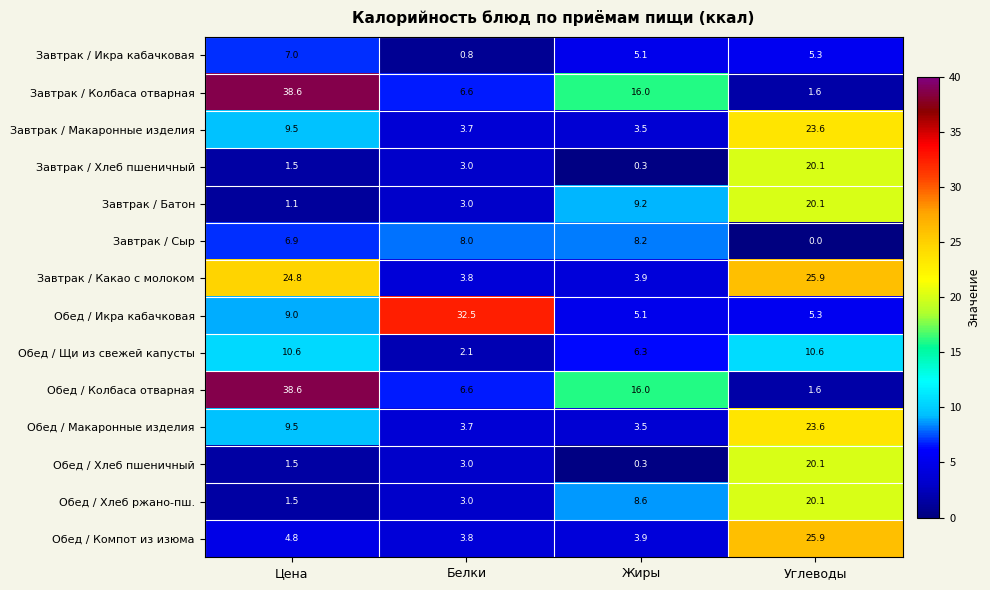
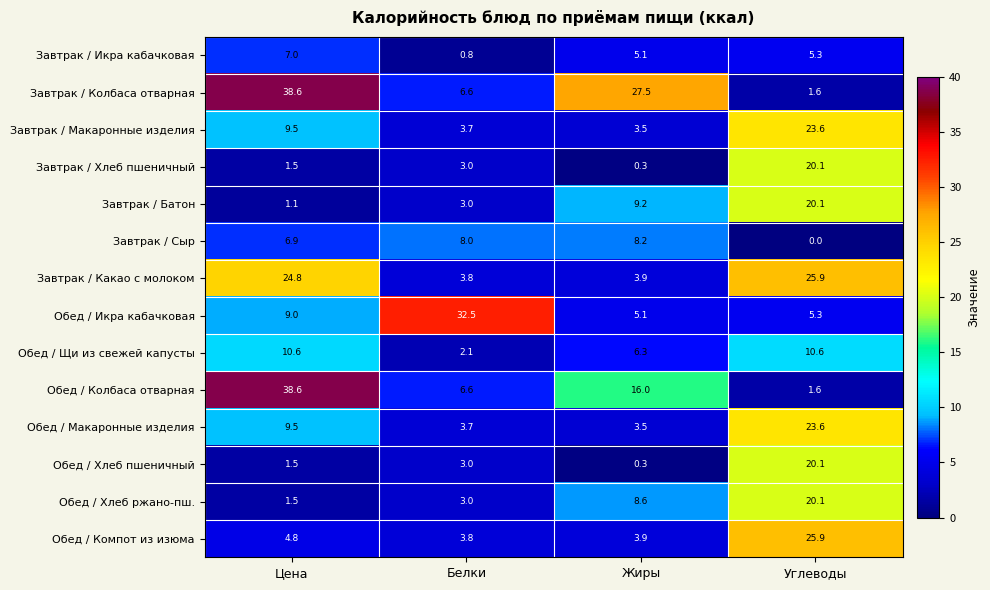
  {
    "Завтрак / Икра кабачковая": {
      "Цена": 7.0,
      "Белки": 0.8,
      "Жиры": 5.1,
      "Углеводы": 5.3
    },
    "Завтрак / Колбаса отварная": {
      "Цена": 38.6,
      "Белки": 6.6,
-     "Жиры": 16.0,
+     "Жиры": 27.5,
      "Углеводы": 1.6
    },
    "Завтрак / Макаронные изделия": {
      "Цена": 9.5,
      "Белки": 3.7,
      "Жиры": 3.5,
      "Углеводы": 23.6
    },
    "Завтрак / Хлеб пшеничный": {
      "Цена": 1.5,
      "Белки": 3.0,
      "Жиры": 0.3,
      "Углеводы": 20.1
    },
    "Завтрак / Батон": {
      "Цена": 1.1,
      "Белки": 3.0,
      "Жиры": 9.2,
      "Углеводы": 20.1
    },
    "Завтрак / Сыр": {
      "Цена": 6.9,
      "Белки": 8.0,
      "Жиры": 8.2,
      "Углеводы": 0.0
    },
    "Завтрак / Какао с молоком": {
      "Цена": 24.8,
      "Белки": 3.8,
      "Жиры": 3.9,
      "Углеводы": 25.9
    },
    "Обед / Икра кабачковая": {
      "Цена": 9.0,
      "Белки": 32.5,
      "Жиры": 5.1,
      "Углеводы": 5.3
    },
    "Обед / Щи из свежей капусты": {
      "Цена": 10.6,
      "Белки": 2.1,
      "Жиры": 6.3,
      "Углеводы": 10.6
    },
    "Обед / Колбаса отварная": {
      "Цена": 38.6,
      "Белки": 6.6,
      "Жиры": 16.0,
      "Углеводы": 1.6
    },
    "Обед / Макаронные изделия": {
      "Цена": 9.5,
      "Белки": 3.7,
      "Жиры": 3.5,
      "Углеводы": 23.6
    },
    "Обед / Хлеб пшеничный": {
      "Цена": 1.5,
      "Белки": 3.0,
      "Жиры": 0.3,
      "Углеводы": 20.1
    },
    "Обед / Хлеб ржано-пш.": {
      "Цена": 1.5,
      "Белки": 3.0,
      "Жиры": 8.6,
      "Углеводы": 20.1
    },
    "Обед / Компот из изюма": {
      "Цена": 4.8,
      "Белки": 3.8,
      "Жиры": 3.9,
      "Углеводы": 25.9
    }
  }
